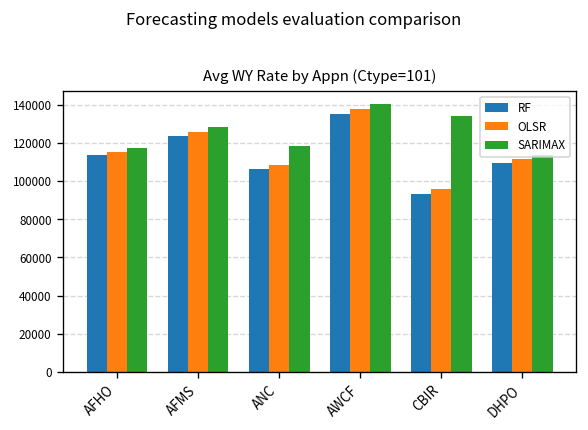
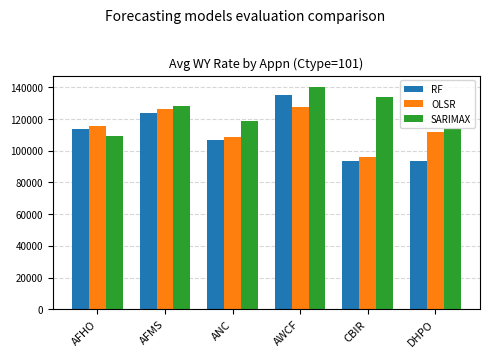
  {
    "RF": {
      "AFHO": 114000,
      "AFMS": 124000,
      "ANC": 106000,
      "AWCF": 135000,
      "CBIR": 93000,
-     "DHPO": 110000
+     "DHPO": 94000
    },
    "OLSR": {
      "AFHO": 116000,
      "AFMS": 126000,
      "ANC": 108000,
-     "AWCF": 138000,
+     "AWCF": 128000,
      "CBIR": 96000,
      "DHPO": 112000
    },
    "SARIMAX": {
-     "AFHO": 118000,
+     "AFHO": 109000,
      "AFMS": 128000,
      "ANC": 119000,
      "AWCF": 140000,
      "CBIR": 134000,
      "DHPO": 114000
    }
  }
